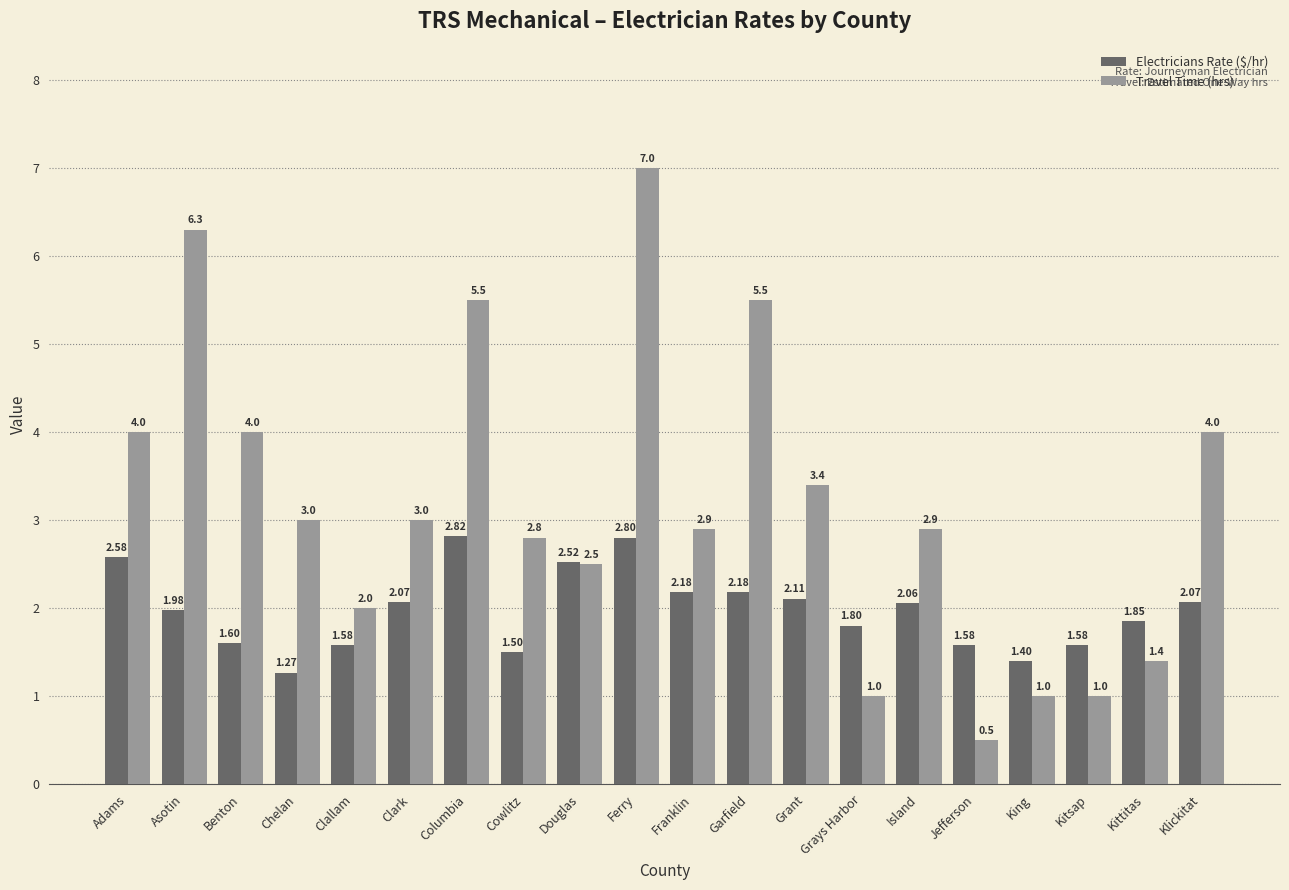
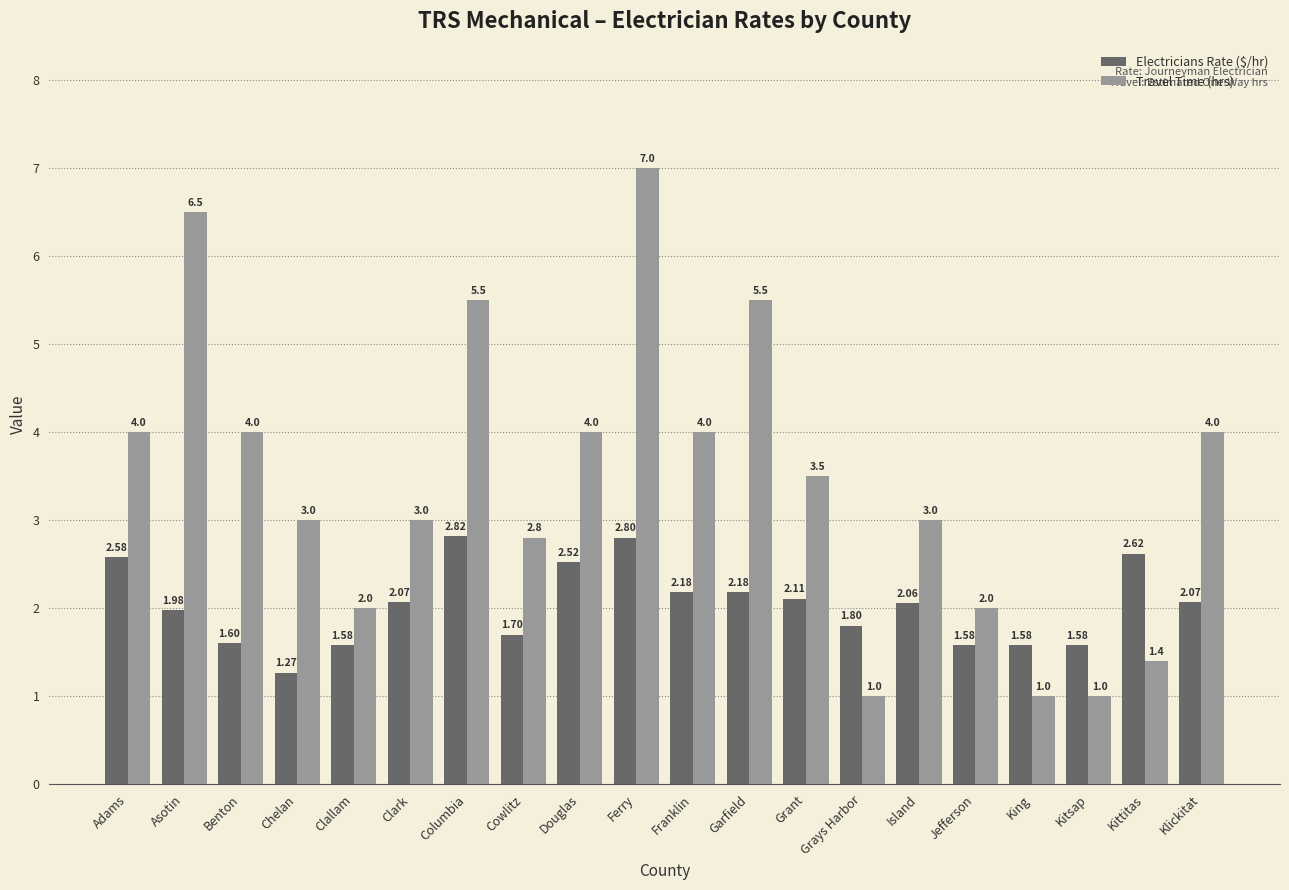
  {
    "Electricians Rate ($/hr)": {
      "Adams": 2.58,
      "Asotin": 1.98,
      "Benton": 1.60,
      "Chelan": 1.27,
      "Clallam": 1.58,
      "Clark": 2.07,
      "Columbia": 2.82,
-     "Cowlitz": 1.50,
+     "Cowlitz": 1.70,
      "Douglas": 2.52,
      "Ferry": 2.80,
      "Franklin": 2.18,
      "Garfield": 2.18,
      "Grant": 2.11,
      "Grays Harbor": 1.80,
      "Island": 2.06,
      "Jefferson": 1.58,
-     "King": 1.40,
+     "King": 1.58,
      "Kitsap": 1.58,
-     "Kittitas": 1.85,
+     "Kittitas": 2.62,
      "Klickitat": 2.07
    },
    "Travel Time (hrs)": {
      "Adams": 4.0,
-     "Asotin": 6.3,
+     "Asotin": 6.5,
      "Benton": 4.0,
      "Chelan": 3.0,
      "Clallam": 2.0,
      "Clark": 3.0,
      "Columbia": 5.5,
      "Cowlitz": 2.8,
-     "Douglas": 2.5,
+     "Douglas": 4.0,
      "Ferry": 7.0,
-     "Franklin": 2.9,
+     "Franklin": 4.0,
      "Garfield": 5.5,
-     "Grant": 3.4,
+     "Grant": 3.5,
      "Grays Harbor": 1.0,
-     "Island": 2.9,
-     "Jefferson": 0.5,
+     "Island": 3.0,
+     "Jefferson": 2.0,
      "King": 1.0,
      "Kitsap": 1.0,
      "Kittitas": 1.4,
      "Klickitat": 4.0
    }
  }
